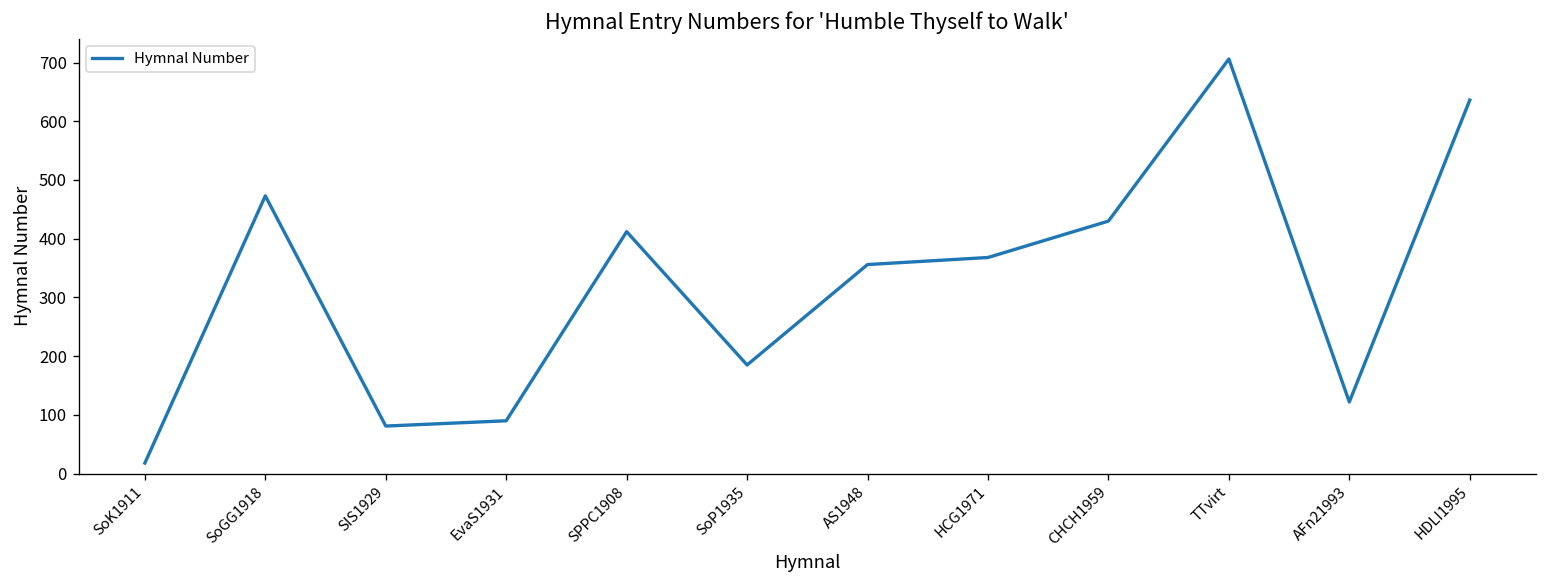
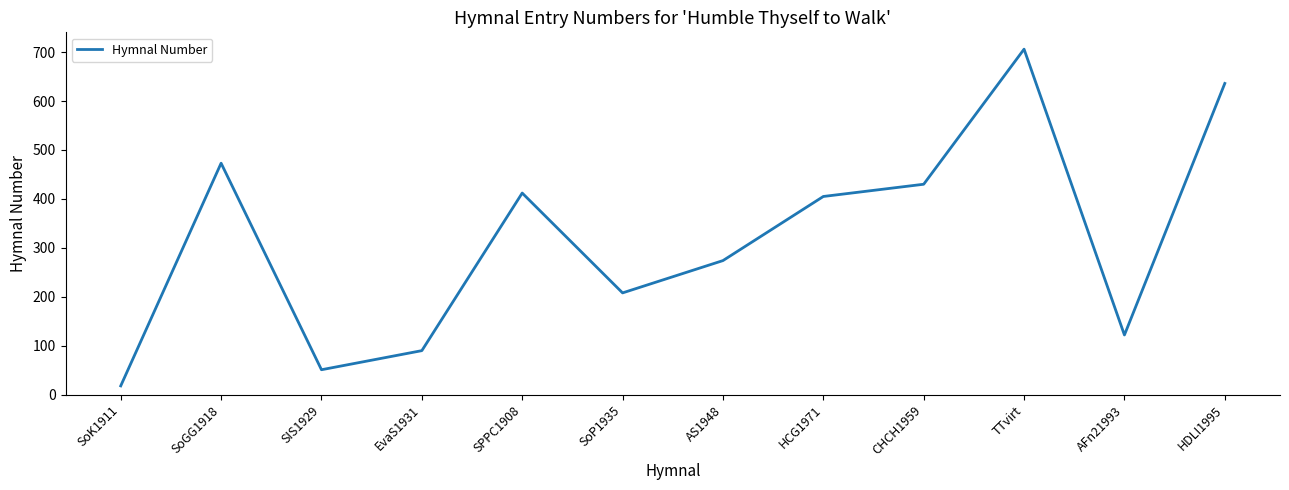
  {
    "SoK1911": 20,
    "SoGG1918": 470,
-   "SIS1929": 80,
+   "SIS1929": 50,
    "EvaS1931": 90,
    "SPPC1908": 410,
-   "SoP1935": 190,
-   "AS1948": 360,
-   "HCG1971": 370,
+   "SoP1935": 210,
+   "AS1948": 270,
+   "HCG1971": 410,
    "CHCH1959": 430,
    "TTvirt": 710,
    "AFn21993": 120,
    "HDLI1995": 640
  }
